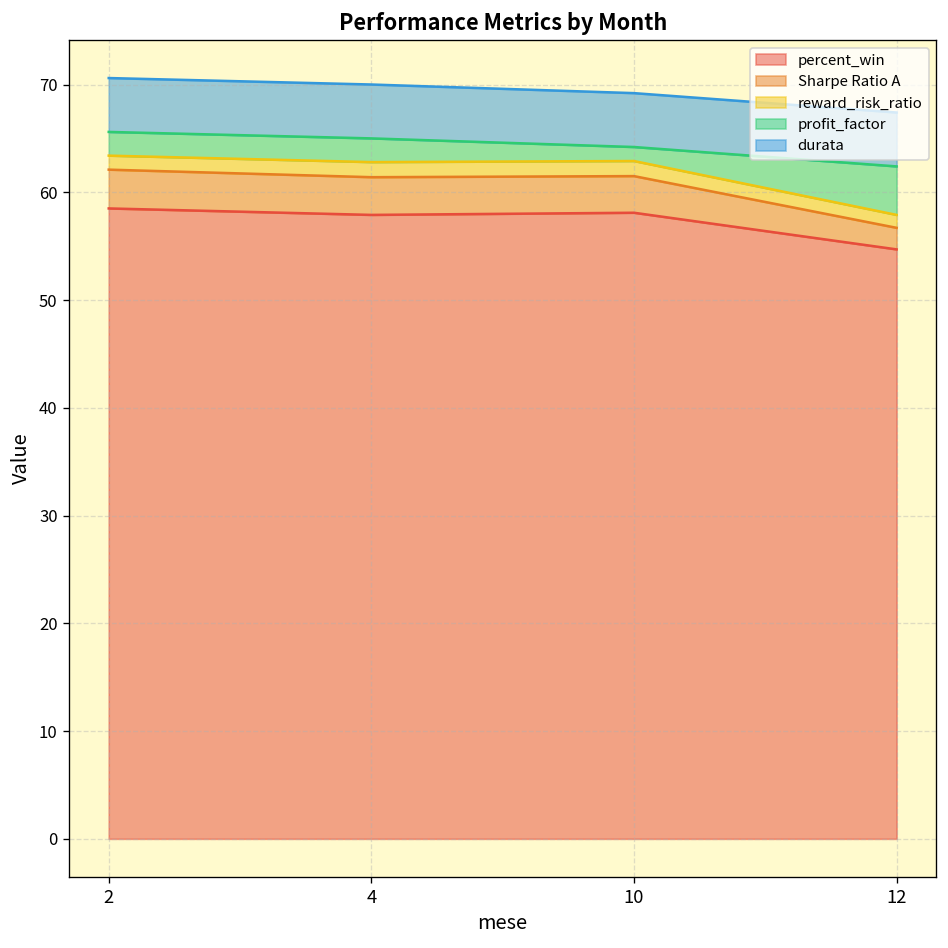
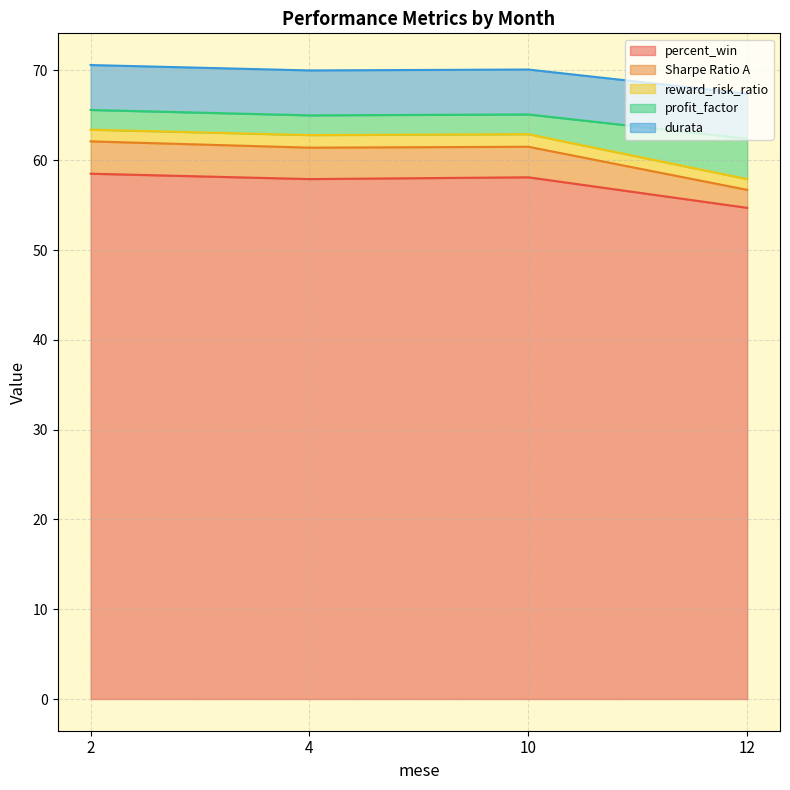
  {
    "profit_factor": {
      "2": 2,
      "4": 2,
-     "10": 1
+     "10": 2
    },
    "durata": {
      "2": 5,
      "4": 5,
      "10": 5
    }
  }
